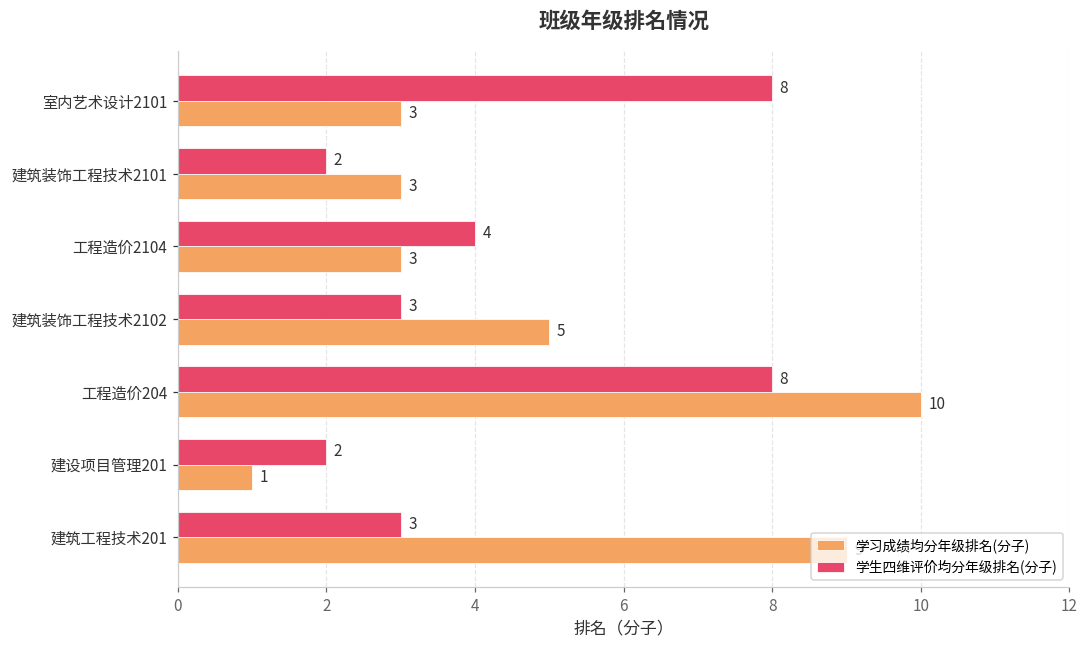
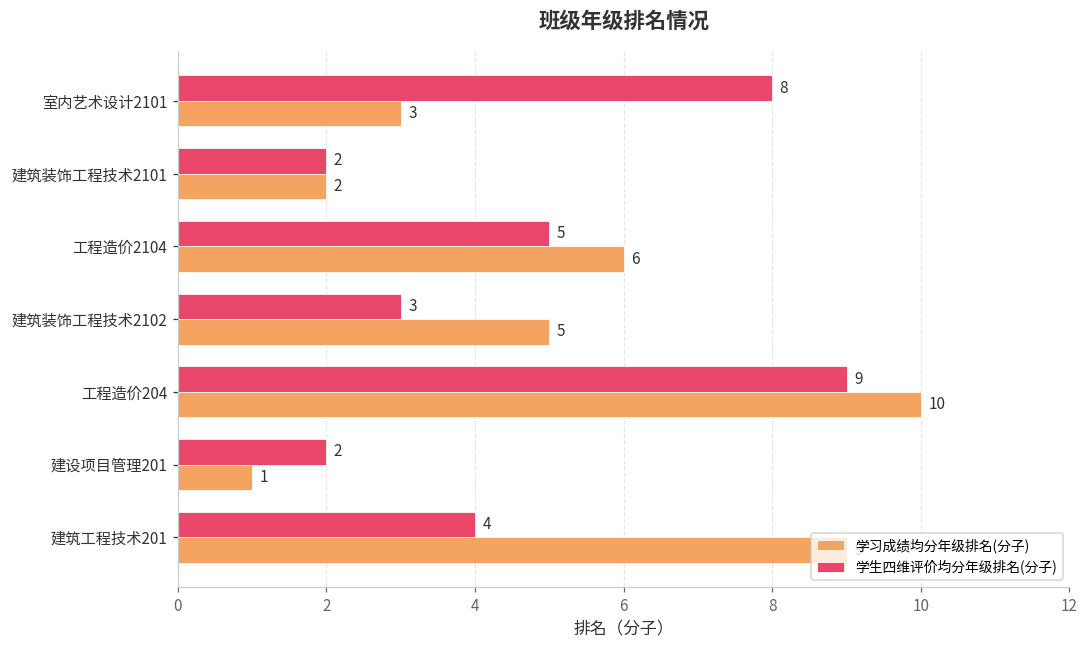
  {
    "学习成绩均分年级排名(分子)": {
      "室内艺术设计2101": 3,
-     "建筑装饰工程技术2101": 3,
-     "工程造价2104": 3,
+     "建筑装饰工程技术2101": 2,
+     "工程造价2104": 6,
      "建筑装饰工程技术2102": 5,
      "工程造价204": 10,
      "建设项目管理201": 1
    },
    "学生四维评价均分年级排名(分子)": {
      "室内艺术设计2101": 8,
      "建筑装饰工程技术2101": 2,
-     "工程造价2104": 4,
+     "工程造价2104": 5,
      "建筑装饰工程技术2102": 3,
-     "工程造价204": 8,
+     "工程造价204": 9,
      "建设项目管理201": 2,
-     "建筑工程技术201": 3
+     "建筑工程技术201": 4
    }
  }
